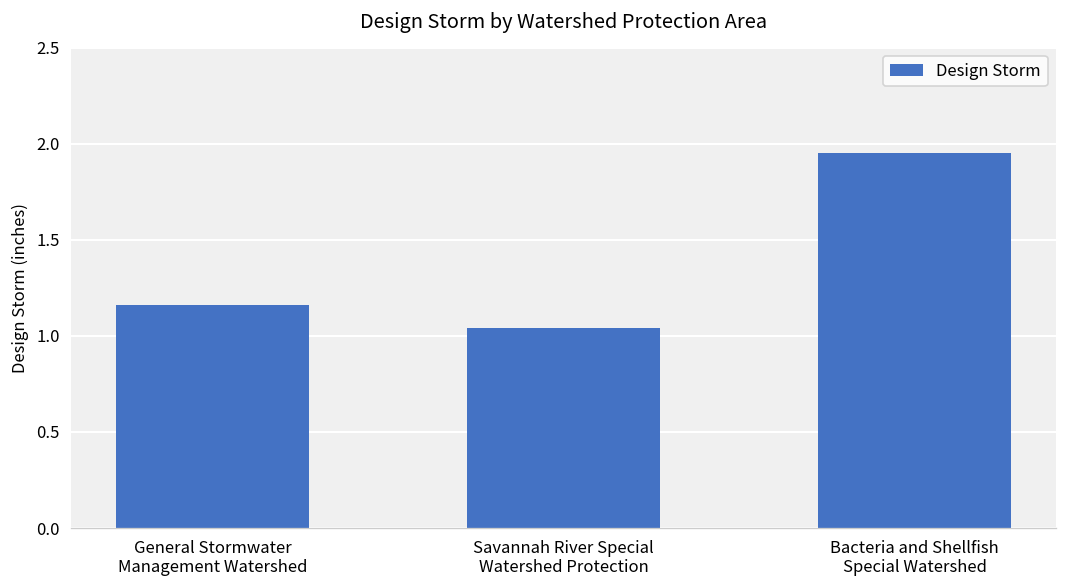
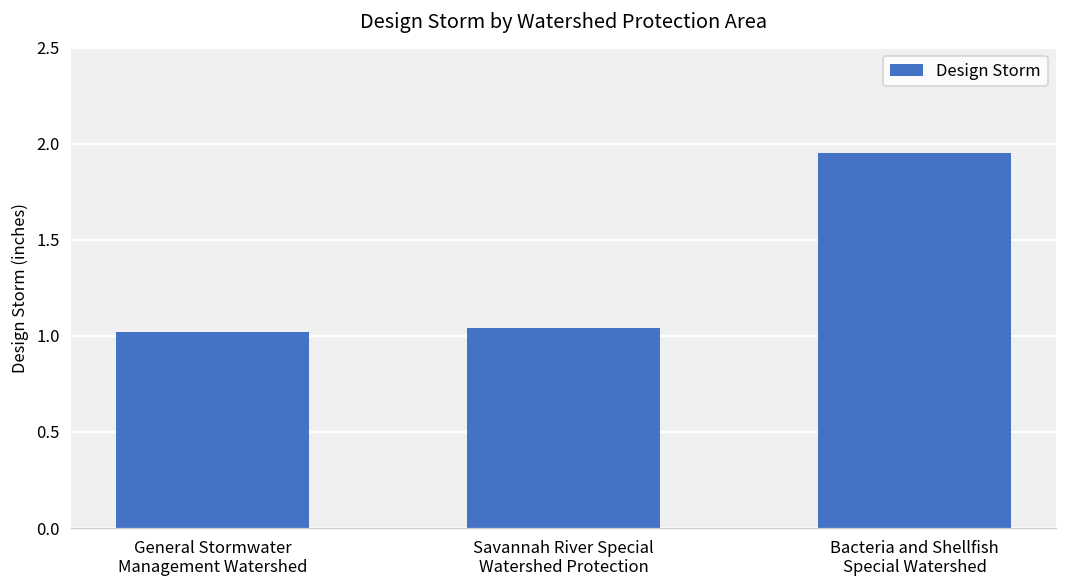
  {
-   "General Stormwater Management Watershed": 1.16,
+   "General Stormwater Management Watershed": 1.02,
    "Savannah River Special Watershed Protection": 1.04,
    "Bacteria and Shellfish Special Watershed": 1.95
  }
